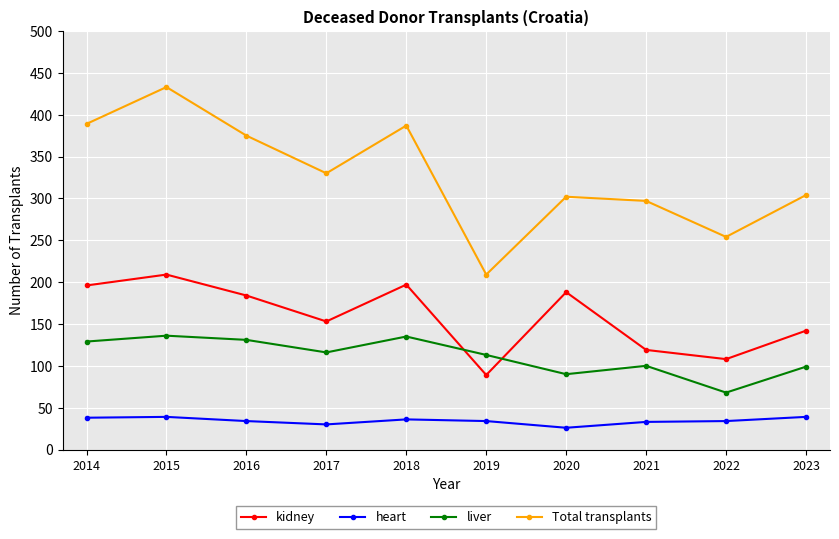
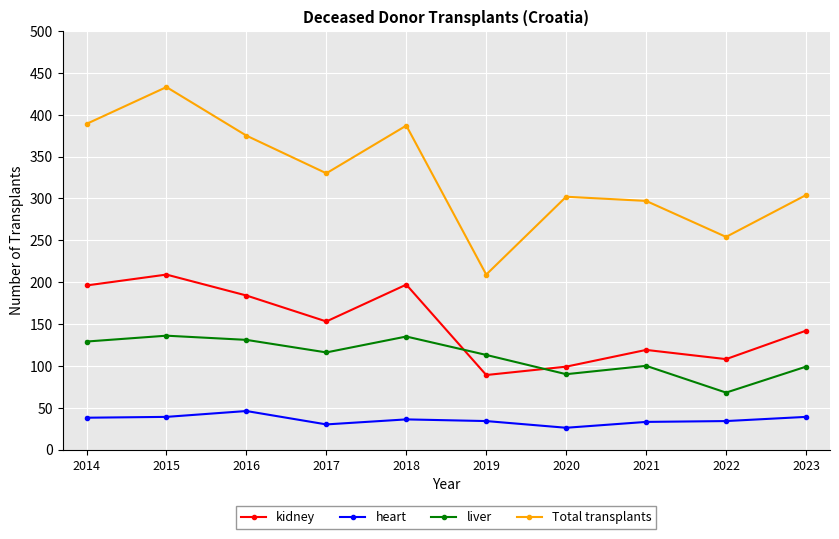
  {
    "kidney": {
      "2014": 200,
      "2015": 210,
      "2016": 180,
      "2017": 150,
      "2018": 200,
      "2019": 90,
-     "2020": 190,
+     "2020": 100,
      "2021": 120,
      "2022": 110,
      "2023": 140
    },
    "heart": {
      "2014": 40,
      "2015": 40,
-     "2016": 30,
+     "2016": 50,
      "2017": 30,
      "2018": 40,
      "2019": 30,
      "2020": 30,
      "2021": 30,
      "2022": 30,
      "2023": 40
    },
    "liver": {
      "2014": 130,
      "2015": 140,
      "2016": 130,
      "2017": 120,
      "2018": 140,
      "2019": 110,
      "2020": 90,
      "2021": 100,
      "2022": 70,
      "2023": 100
    },
    "Total transplants": {
      "2014": 390,
      "2015": 430,
      "2016": 380,
      "2017": 330,
      "2018": 390,
      "2019": 210,
      "2020": 300,
      "2021": 300,
      "2022": 250,
      "2023": 300
    }
  }
